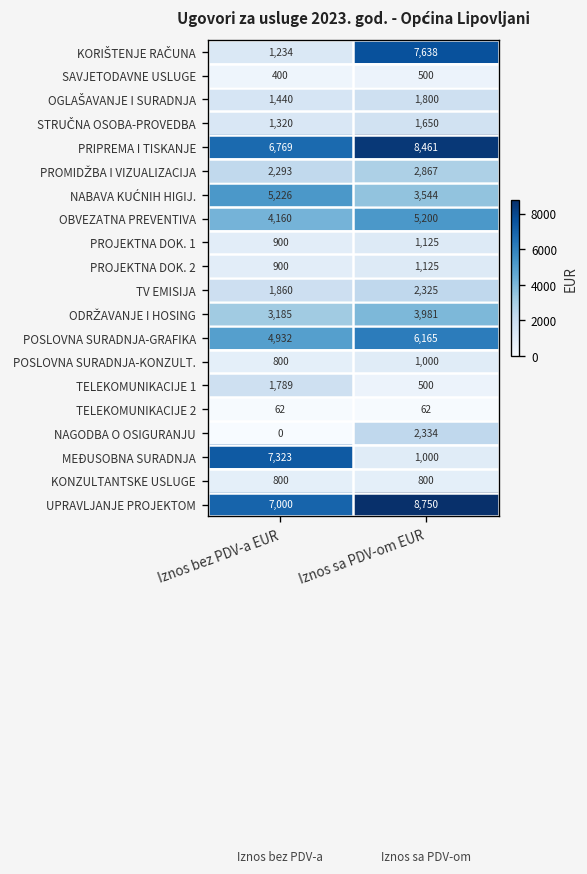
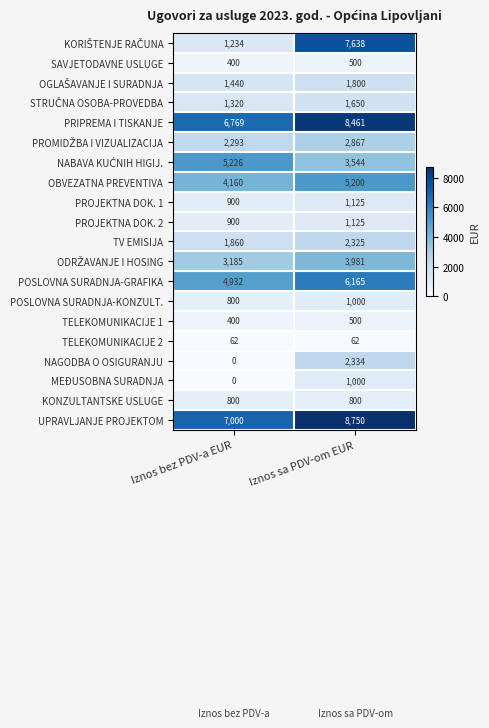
  {
    "KORIŠTENJE RAČUNA": {
      "Iznos bez PDV-a EUR": "1,234",
      "Iznos sa PDV-om EUR": "7,638"
    },
    "SAVJETODAVNE USLUGE": {
      "Iznos bez PDV-a EUR": "400",
      "Iznos sa PDV-om EUR": "500"
    },
    "OGLAŠAVANJE I SURADNJA": {
      "Iznos bez PDV-a EUR": "1,440",
      "Iznos sa PDV-om EUR": "1,800"
    },
    "STRUČNA OSOBA-PROVEDBA": {
      "Iznos bez PDV-a EUR": "1,320",
      "Iznos sa PDV-om EUR": "1,650"
    },
    "PRIPREMA I TISKANJE": {
      "Iznos bez PDV-a EUR": "6,769",
      "Iznos sa PDV-om EUR": "8,461"
    },
    "PROMIDŽBA I VIZUALIZACIJA": {
      "Iznos bez PDV-a EUR": "2,293",
      "Iznos sa PDV-om EUR": "2,867"
    },
    "NABAVA KUĆNIH HIGIJ.": {
      "Iznos bez PDV-a EUR": "5,226",
      "Iznos sa PDV-om EUR": "3,544"
    },
    "OBVEZATNA PREVENTIVA": {
      "Iznos bez PDV-a EUR": "4,160",
      "Iznos sa PDV-om EUR": "5,200"
    },
    "PROJEKTNA DOK. 1": {
      "Iznos bez PDV-a EUR": "900",
      "Iznos sa PDV-om EUR": "1,125"
    },
    "PROJEKTNA DOK. 2": {
      "Iznos bez PDV-a EUR": "900",
      "Iznos sa PDV-om EUR": "1,125"
    },
    "TV EMISIJA": {
      "Iznos bez PDV-a EUR": "1,860",
      "Iznos sa PDV-om EUR": "2,325"
    },
    "ODRŽAVANJE I HOSING": {
      "Iznos bez PDV-a EUR": "3,185",
      "Iznos sa PDV-om EUR": "3,981"
    },
    "POSLOVNA SURADNJA-GRAFIKA": {
      "Iznos bez PDV-a EUR": "4,932",
      "Iznos sa PDV-om EUR": "6,165"
    },
    "POSLOVNA SURADNJA-KONZULT.": {
      "Iznos bez PDV-a EUR": "800",
      "Iznos sa PDV-om EUR": "1,000"
    },
    "TELEKOMUNIKACIJE 1": {
-     "Iznos bez PDV-a EUR": "1,789",
+     "Iznos bez PDV-a EUR": "400",
      "Iznos sa PDV-om EUR": "500"
    },
    "TELEKOMUNIKACIJE 2": {
      "Iznos bez PDV-a EUR": "62",
      "Iznos sa PDV-om EUR": "62"
    },
    "NAGODBA O OSIGURANJU": {
      "Iznos bez PDV-a EUR": "0",
      "Iznos sa PDV-om EUR": "2,334"
    },
    "MEĐUSOBNA SURADNJA": {
-     "Iznos bez PDV-a EUR": "7,323",
+     "Iznos bez PDV-a EUR": "0",
      "Iznos sa PDV-om EUR": "1,000"
    },
    "KONZULTANTSKE USLUGE": {
      "Iznos bez PDV-a EUR": "800",
      "Iznos sa PDV-om EUR": "800"
    },
    "UPRAVLJANJE PROJEKTOM": {
      "Iznos bez PDV-a EUR": "7,000",
      "Iznos sa PDV-om EUR": "8,750"
    }
  }
